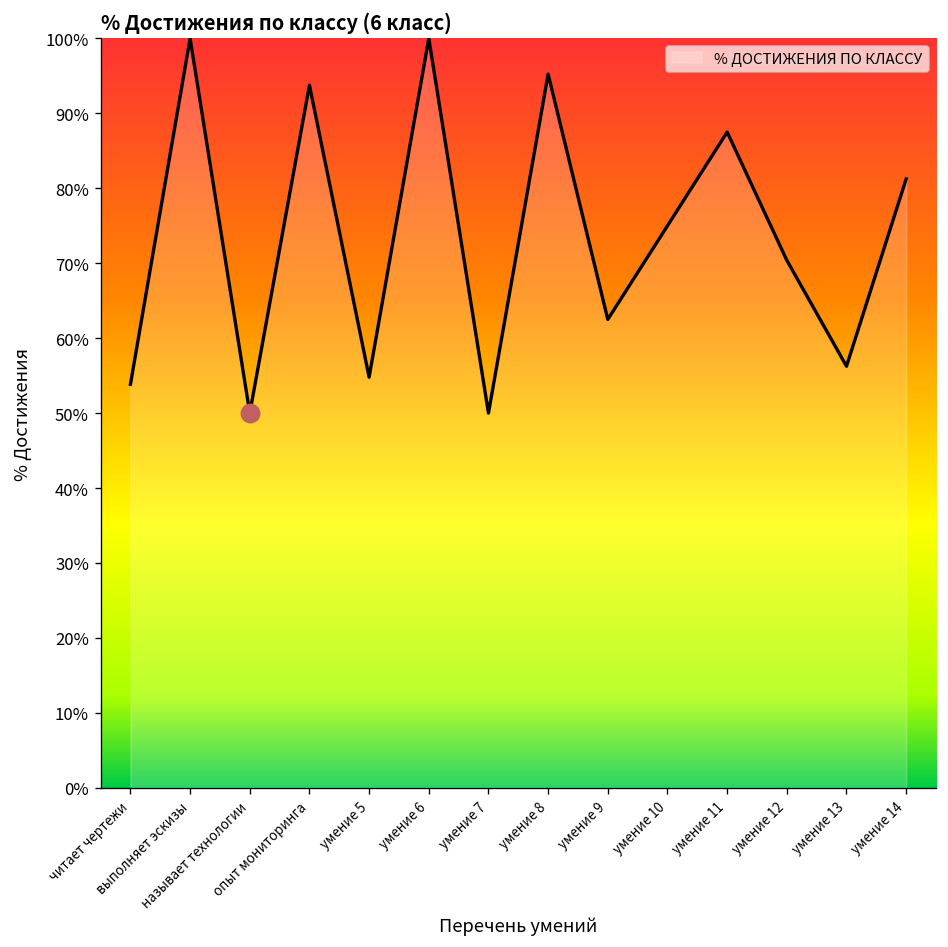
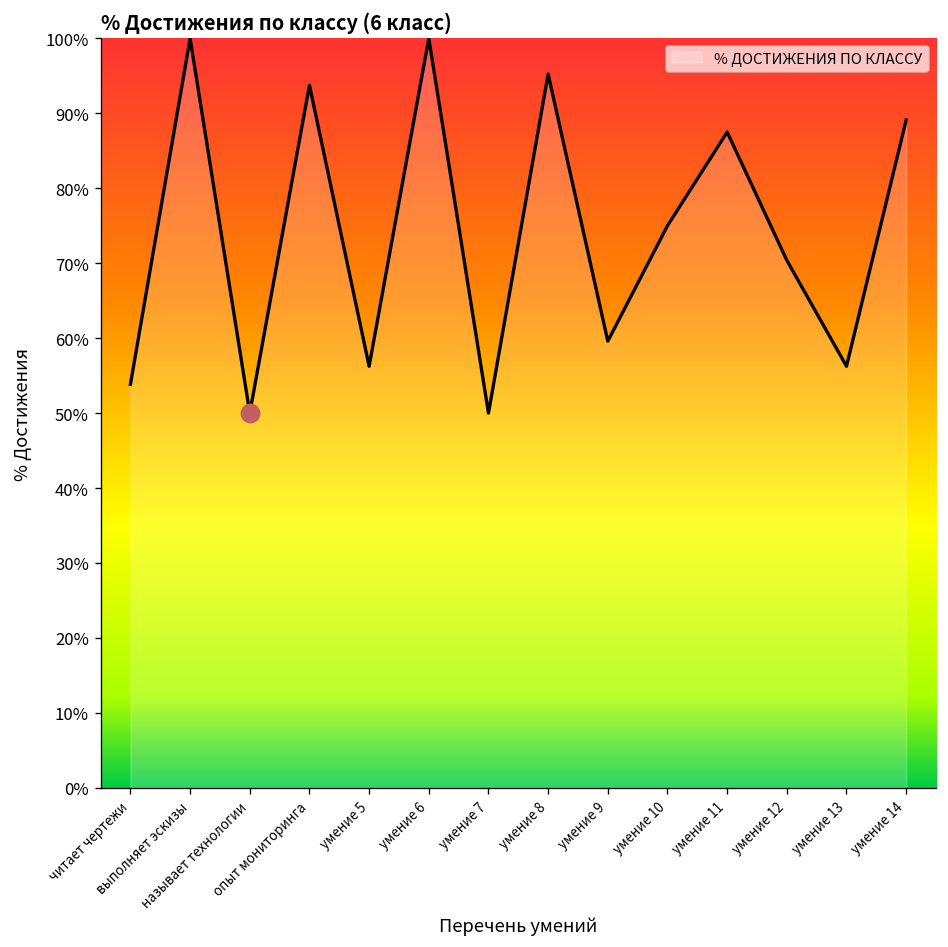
  {
    "% ДОСТИЖЕНИЯ ПО КЛАССУ": {
      "читает чертежи": "54%",
      "выполняет эскизы": "100%",
      "опыт мониторинга": "94%",
-     "умение 5": "55%",
+     "умение 5": "56%",
      "умение 6": "100%",
      "умение 7": "50%",
      "умение 8": "95%",
-     "умение 9": "63%",
+     "умение 9": "60%",
      "умение 10": "75%",
      "умение 11": "88%",
      "умение 12": "70%",
      "умение 13": "56%",
-     "умение 14": "81%"
+     "умение 14": "89%"
    }
  }
